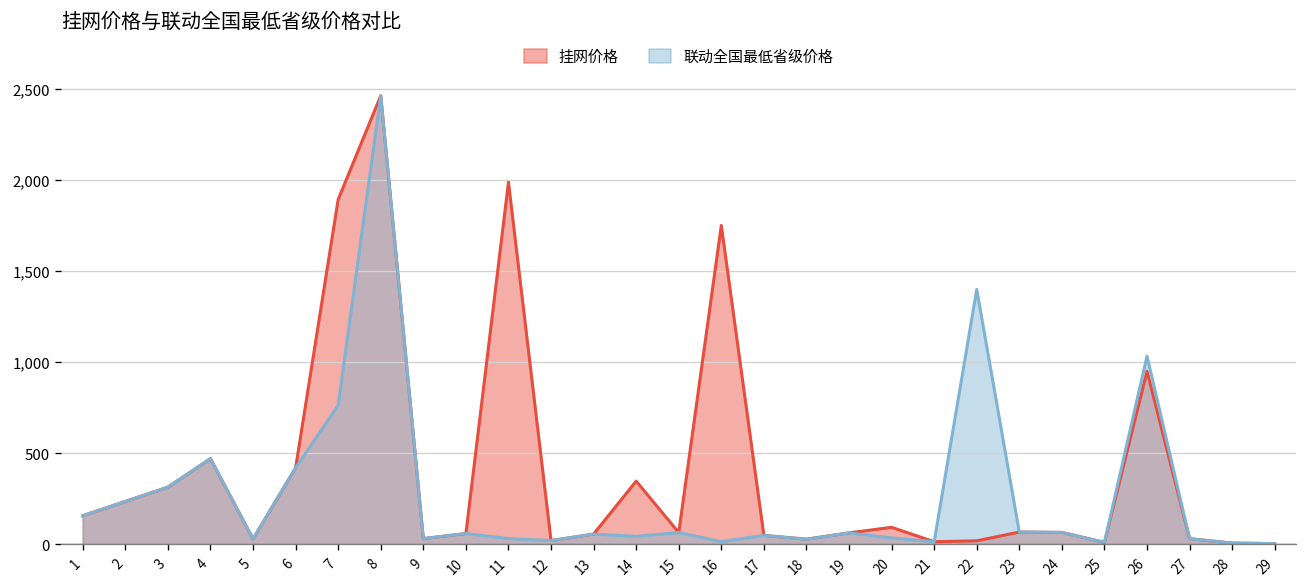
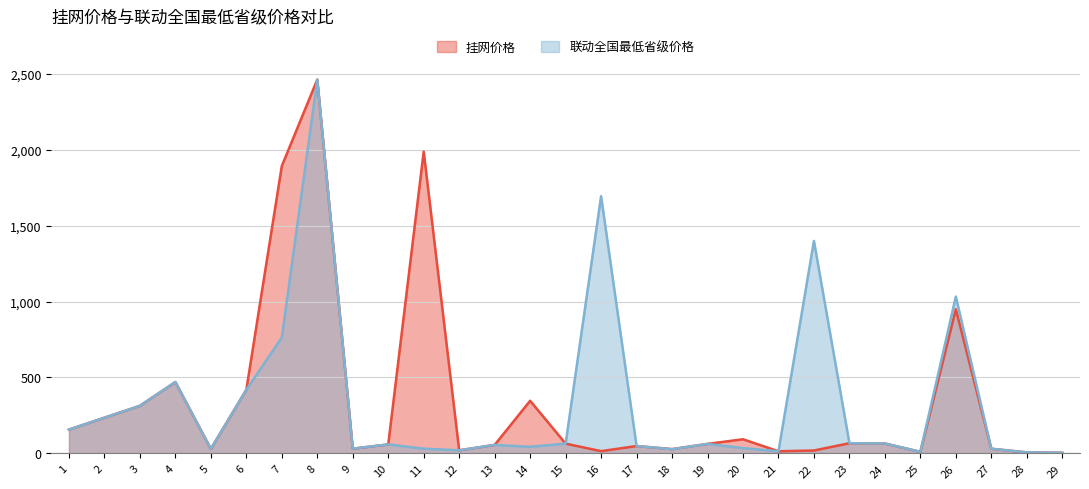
  {
    "挂网价格": {
      "7": "1,890",
      "11": "1,990",
      "14": "350",
-     "16": "1,750",
+     "16": "10",
      "20": "90",
      "22": "20",
      "26": "950"
    },
    "联动全国最低省级价格": {
      "7": "760",
      "11": "30",
      "14": "40",
-     "16": "10",
+     "16": "1,690",
      "20": "30",
      "22": "1,400",
      "26": "1,030"
    }
  }
